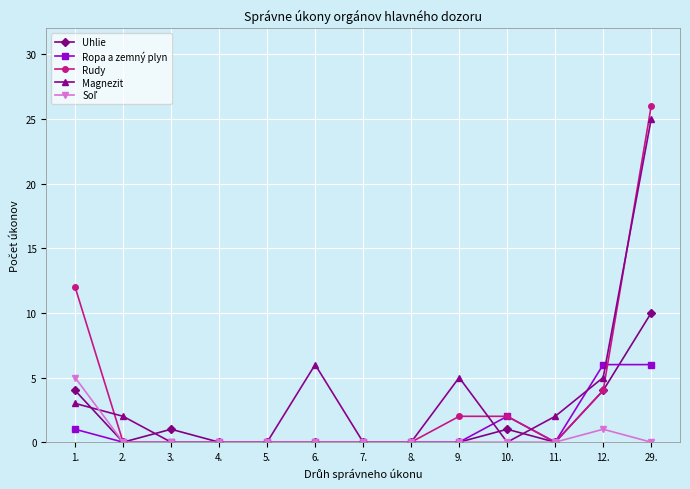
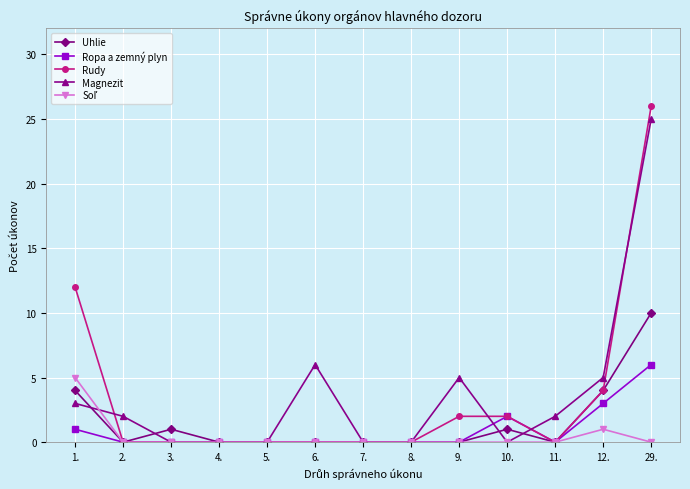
  {
    "Ropa a zemný plyn": {
      "1.": 1,
-     "12.": 6,
+     "12.": 3,
      "29.": 6
    },
    "Rudy": {
      "1.": 12,
      "9.": 2,
      "29.": 26
    },
    "Soľ": {
      "1.": 5,
      "12.": 1,
      "29.": 0
    }
  }
